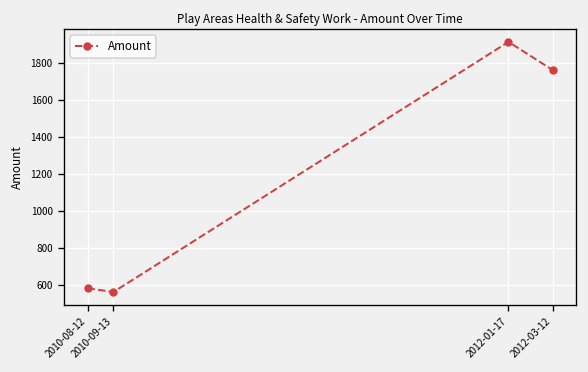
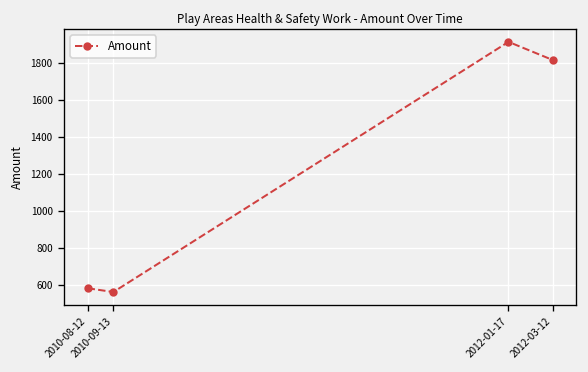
  {
    "2010-08-12": 580,
    "2010-09-13": 560,
    "2012-01-17": 1920,
-   "2012-03-12": 1760
+   "2012-03-12": 1820
  }
